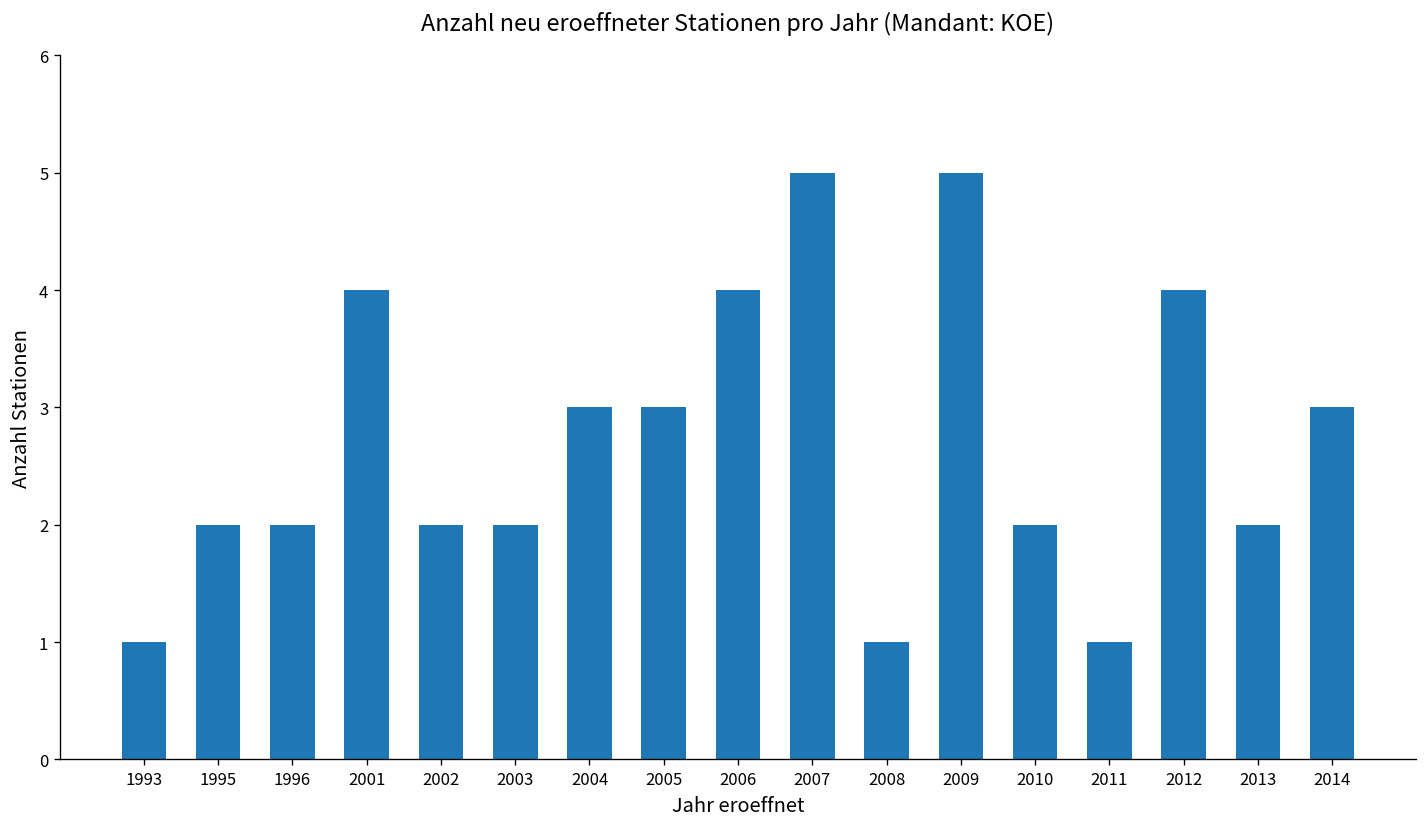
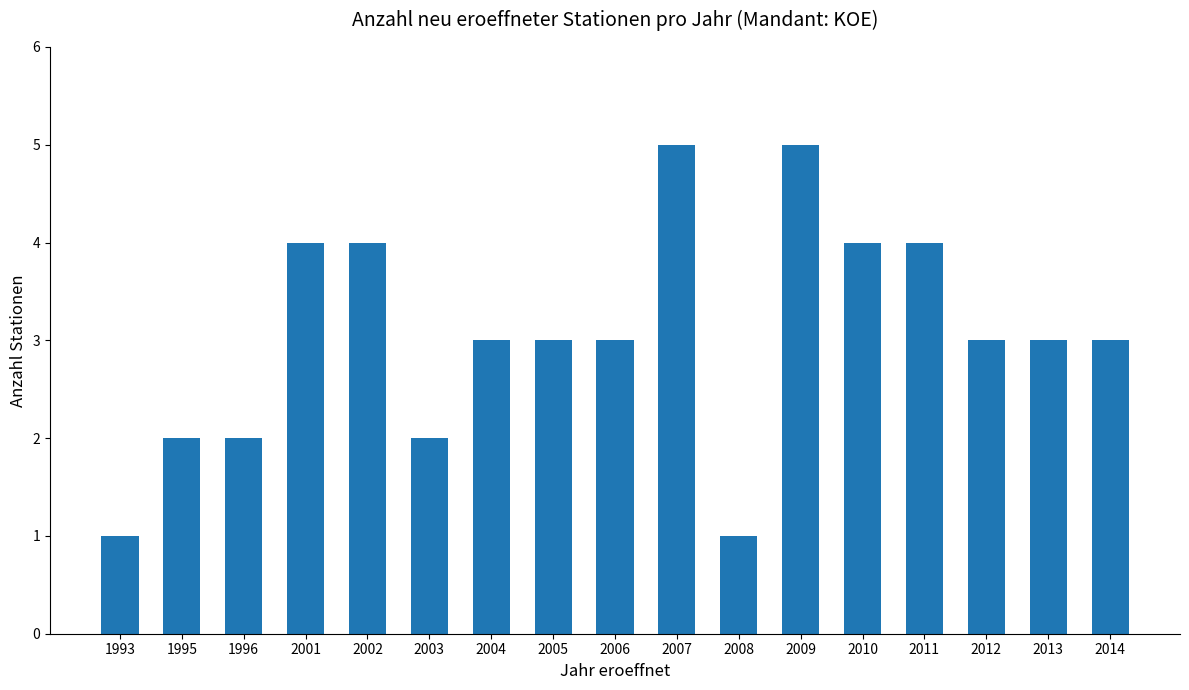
  {
    "1993": 1,
    "1995": 2,
    "1996": 2,
    "2001": 4,
-   "2002": 2,
+   "2002": 4,
    "2003": 2,
    "2004": 3,
    "2005": 3,
-   "2006": 4,
+   "2006": 3,
    "2007": 5,
    "2008": 1,
    "2009": 5,
-   "2010": 2,
-   "2011": 1,
-   "2012": 4,
-   "2013": 2,
+   "2010": 4,
+   "2011": 4,
+   "2012": 3,
+   "2013": 3,
    "2014": 3
  }
